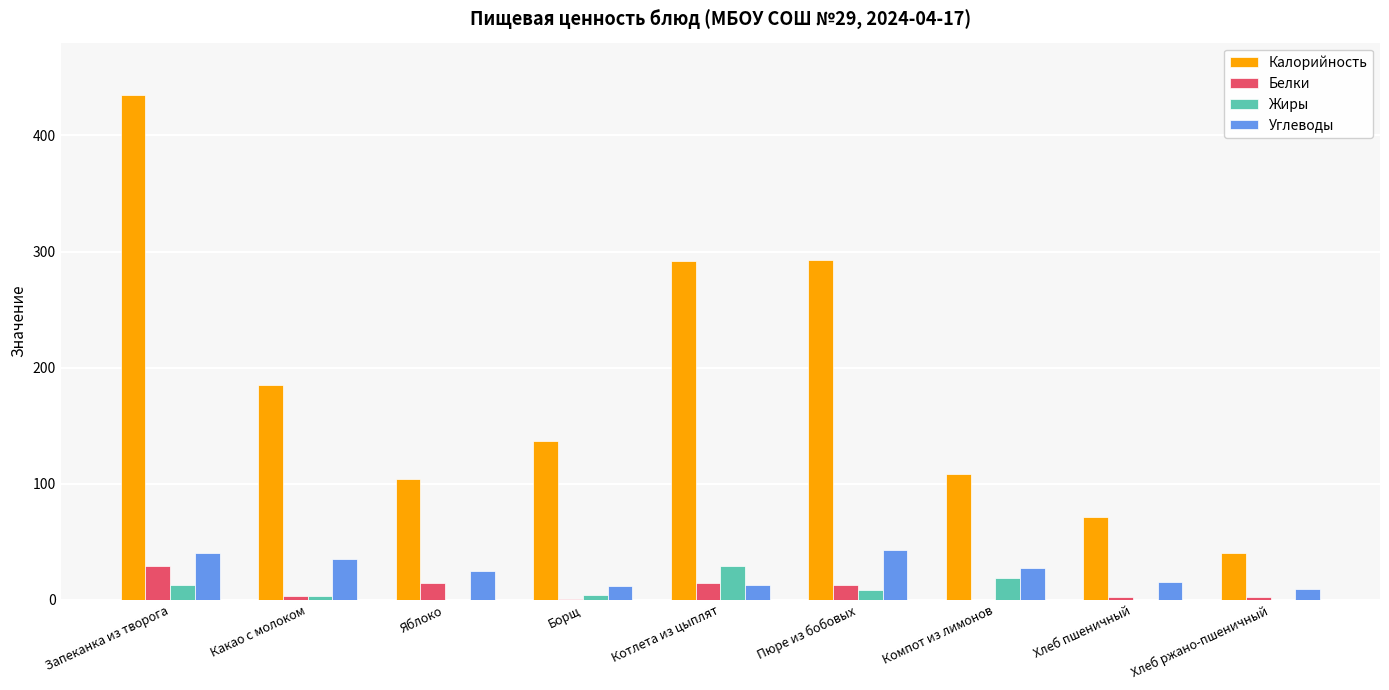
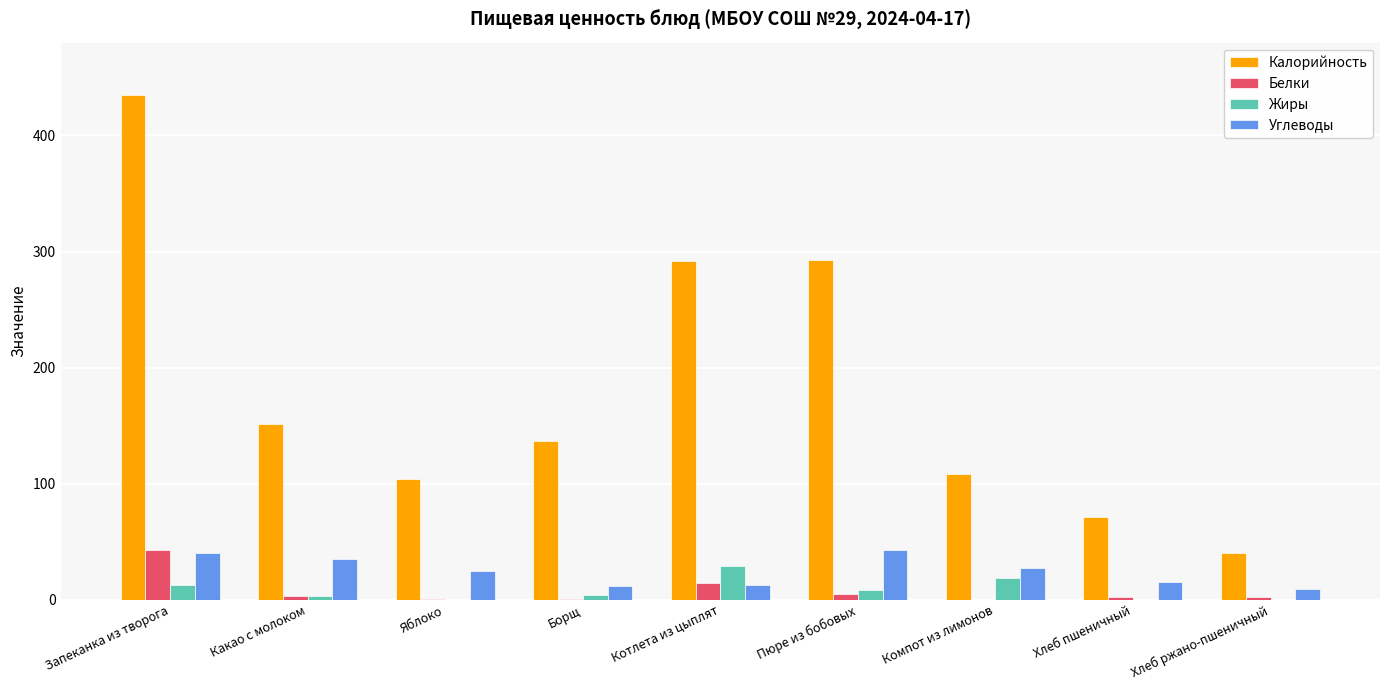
  {
    "Калорийность": {
      "Запеканка из творога": 435,
-     "Какао с молоком": 185,
+     "Какао с молоком": 151,
      "Яблоко": 104,
      "Борщ": 137,
      "Котлета из цыплят": 292,
      "Пюре из бобовых": 293,
      "Компот из лимонов": 108,
      "Хлеб пшеничный": 71,
      "Хлеб ржано-пшеничный": 40
    },
    "Белки": {
-     "Запеканка из творога": 29,
+     "Запеканка из творога": 43,
      "Какао с молоком": 3,
-     "Яблоко": 14,
+     "Яблоко": 1,
      "Котлета из цыплят": 14,
-     "Пюре из бобовых": 13,
+     "Пюре из бобовых": 5,
      "Компот из лимонов": 0
    },
    "Жиры": {
      "Запеканка из творога": 13,
      "Какао с молоком": 3,
      "Яблоко": 0,
      "Борщ": 4,
      "Котлета из цыплят": 29,
      "Пюре из бобовых": 8,
      "Компот из лимонов": 19,
      "Хлеб пшеничный": 0,
      "Хлеб ржано-пшеничный": 0
    },
    "Углеводы": {
      "Запеканка из творога": 40,
      "Какао с молоком": 35,
      "Яблоко": 25,
      "Борщ": 12,
      "Котлета из цыплят": 13,
      "Пюре из бобовых": 43,
      "Компот из лимонов": 27,
      "Хлеб пшеничный": 15,
      "Хлеб ржано-пшеничный": 9
    }
  }
